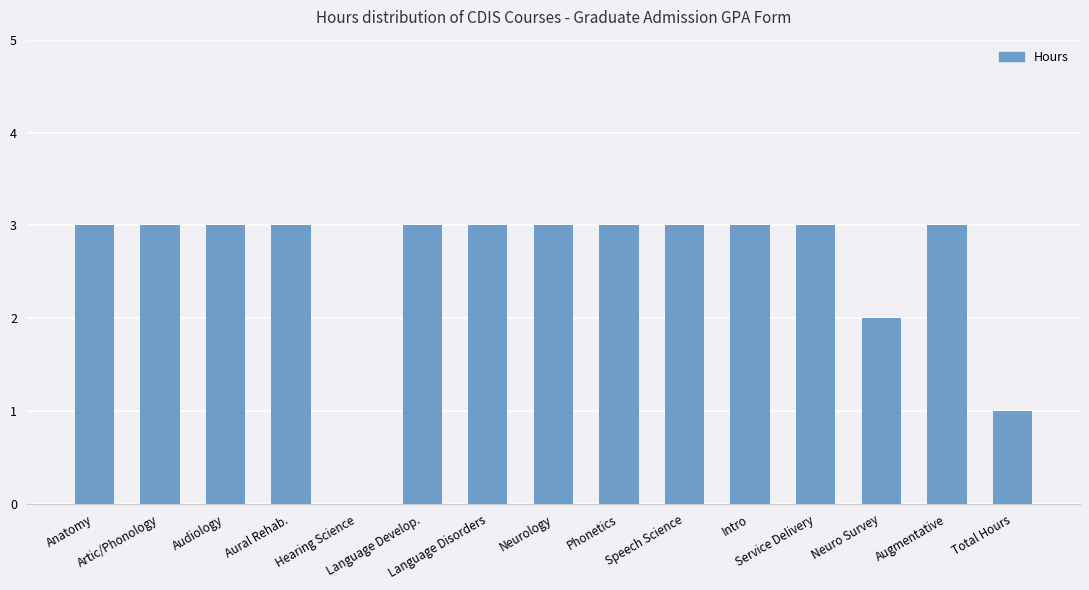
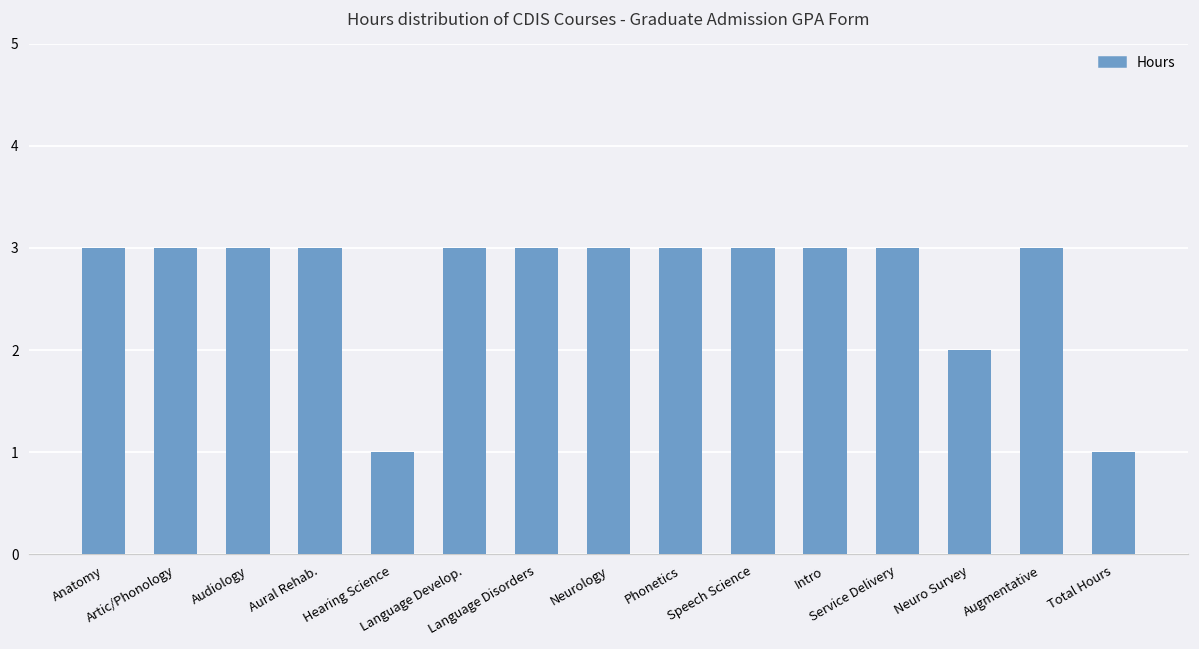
  {
    "Anatomy": 3,
    "Artic/Phonology": 3,
    "Audiology": 3,
    "Aural Rehab.": 3,
-   "Hearing Science": 0,
+   "Hearing Science": 1,
    "Language Develop.": 3,
    "Language Disorders": 3,
    "Neurology": 3,
    "Phonetics": 3,
    "Speech Science": 3,
    "Intro": 3,
    "Service Delivery": 3,
    "Neuro Survey": 2,
    "Augmentative": 3,
    "Total Hours": 1
  }
